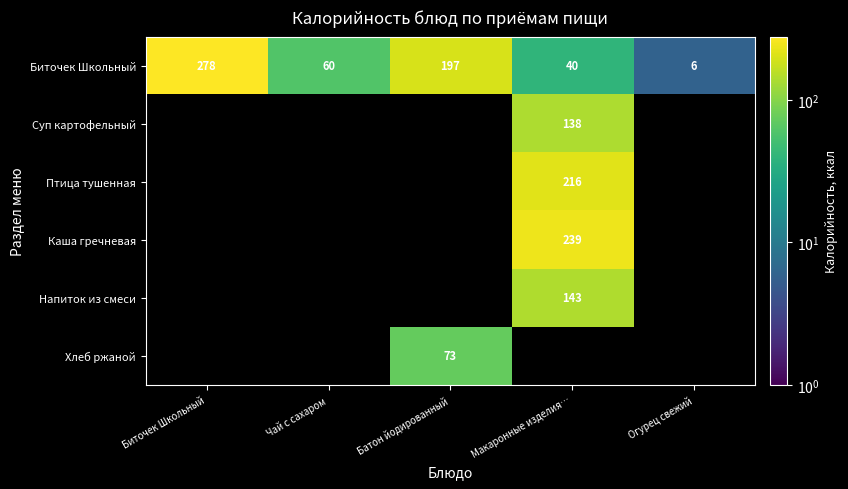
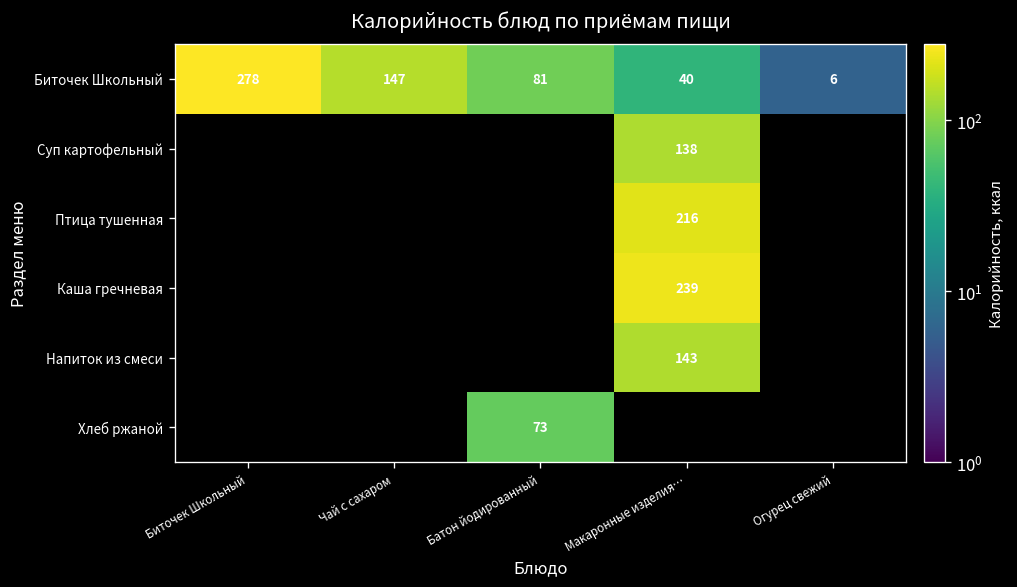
  {
    "Биточек Школьный": {
      "Биточек Школьный": 278,
-     "Чай с сахаром": 60,
-     "Батон йодированный": 197,
+     "Чай с сахаром": 147,
+     "Батон йодированный": 81,
      "Макаронные изделия…": 40,
      "Огурец свежий": 6
    },
    "Суп картофельный": {
      "Макаронные изделия…": 138
    },
    "Птица тушенная": {
      "Макаронные изделия…": 216
    },
    "Каша гречневая": {
      "Макаронные изделия…": 239
    },
    "Напиток из смеси": {
      "Макаронные изделия…": 143
    },
    "Хлеб ржаной": {
      "Батон йодированный": 73
    }
  }
